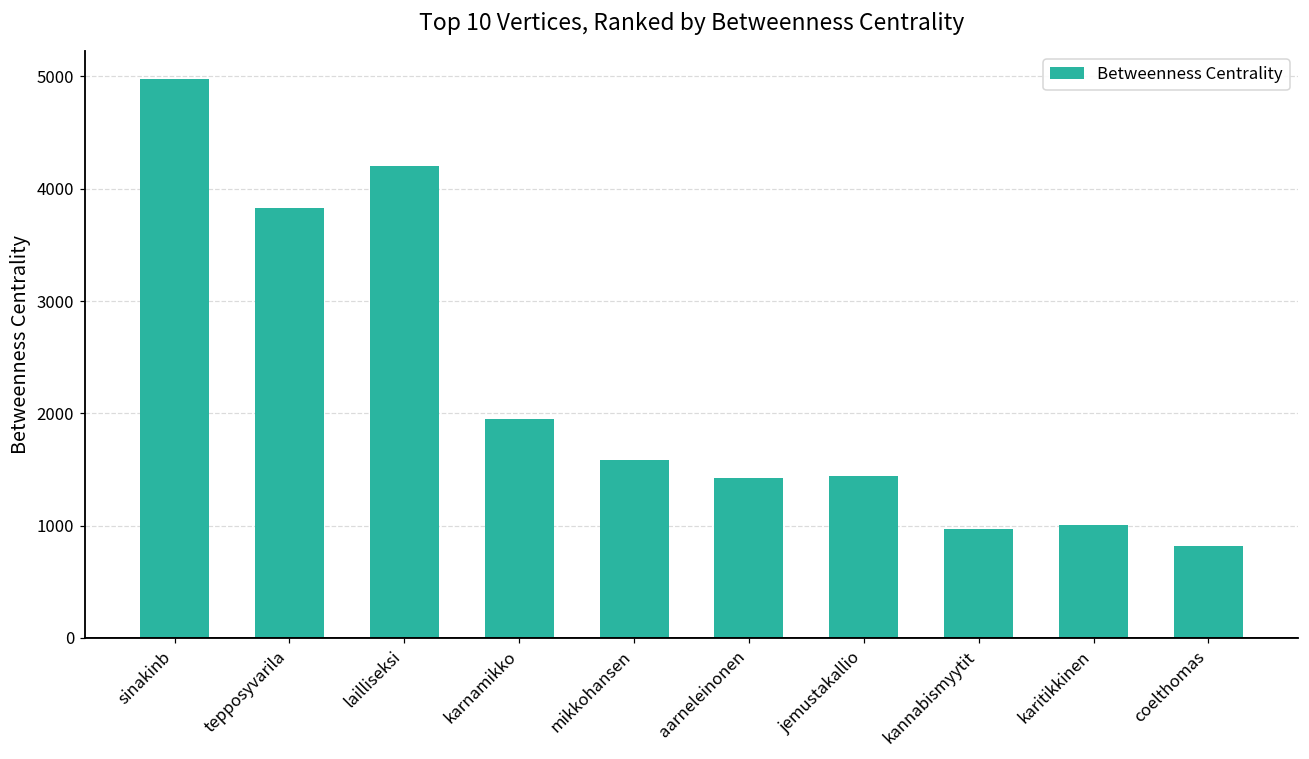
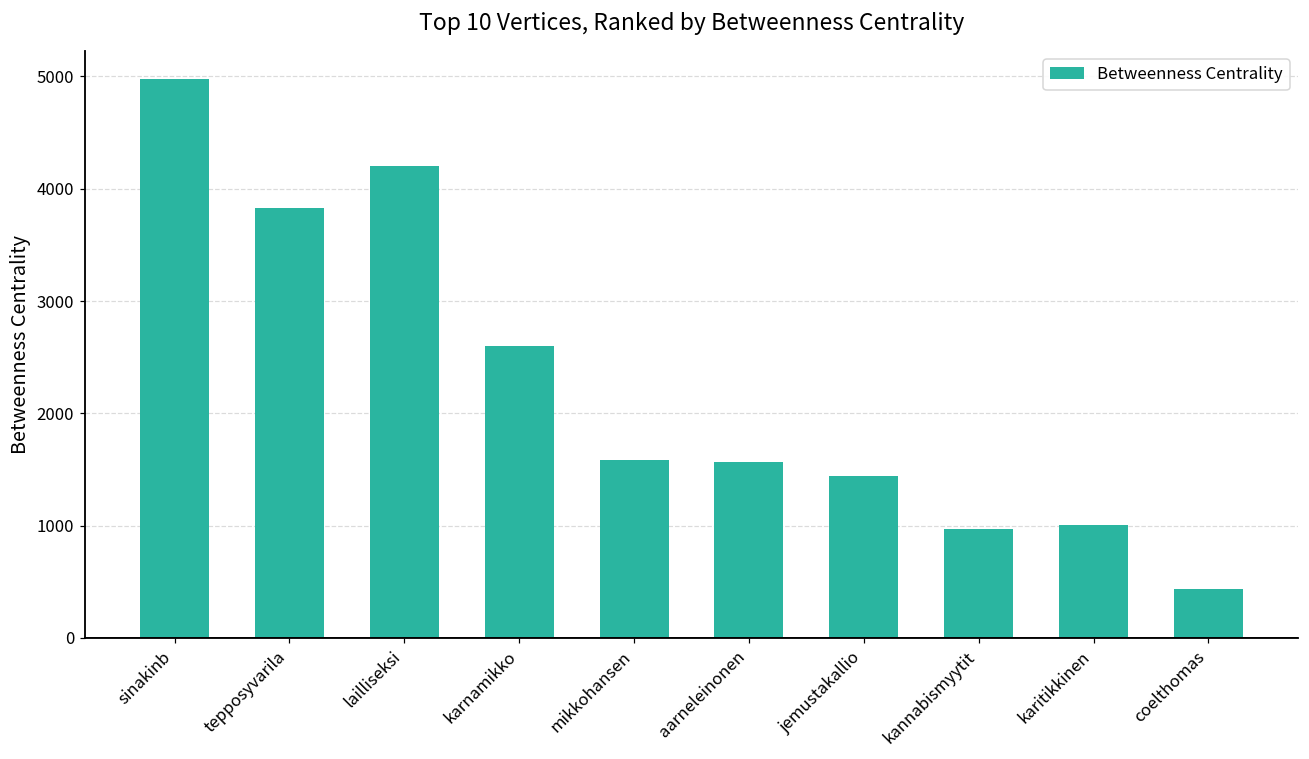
  {
    "sinakinb": 4980,
    "tepposyvarila": 3830,
    "lailliseksi": 4210,
-   "karnamikko": 1950,
+   "karnamikko": 2600,
    "mikkohansen": 1590,
-   "aarneleinonen": 1420,
+   "aarneleinonen": 1570,
    "jemustakallio": 1440,
    "kannabismyytit": 970,
    "karitikkinen": 1010,
-   "coelthomas": 820
+   "coelthomas": 430
  }
